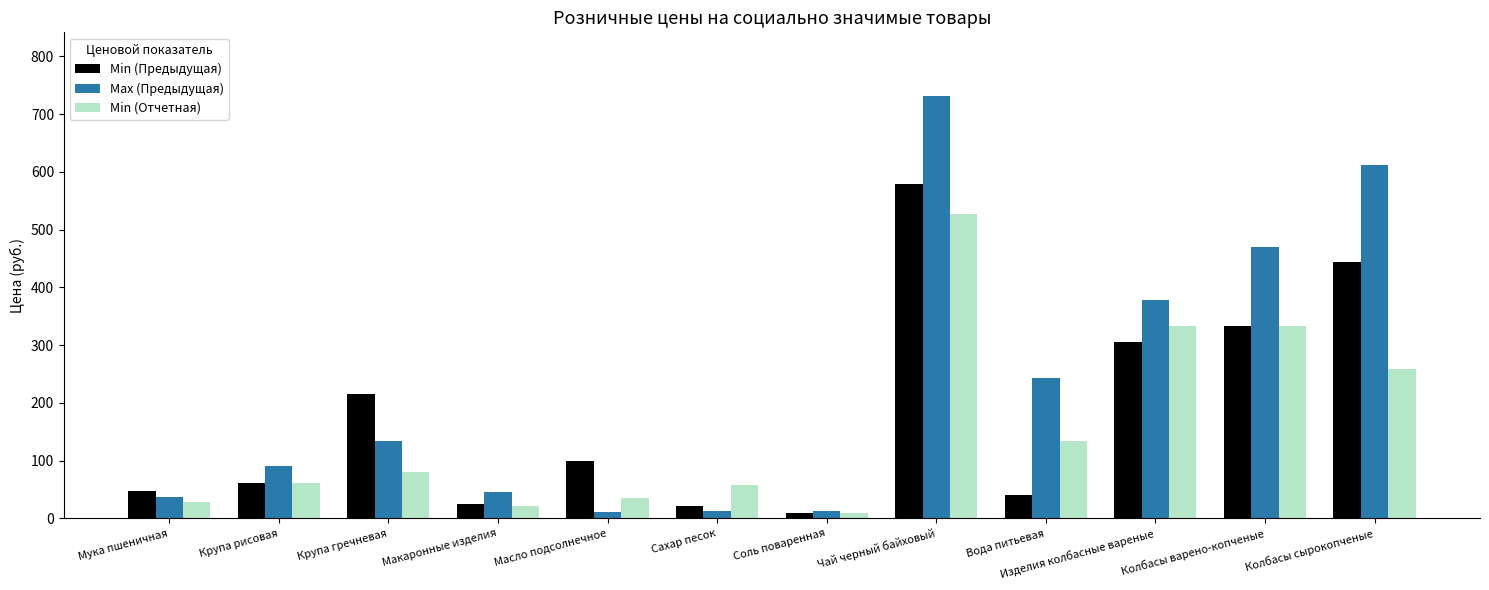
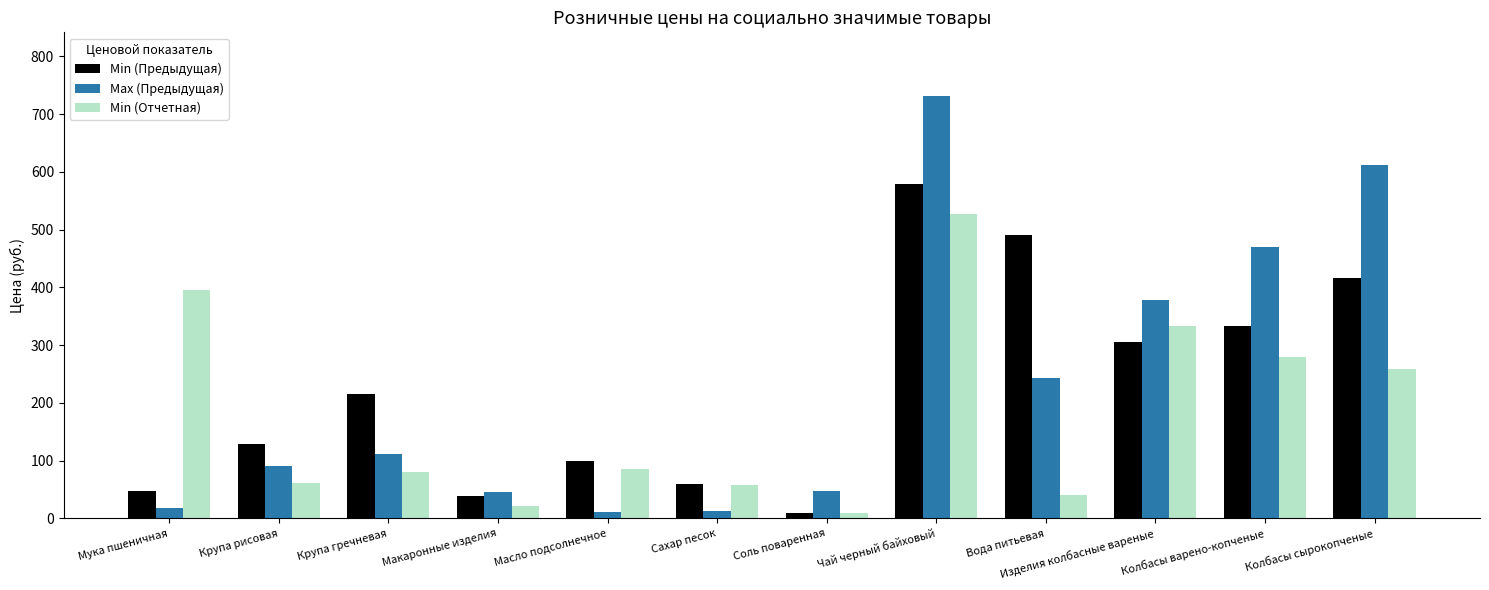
  {
    "Min (Предыдущая)": {
      "Мука пшеничная": 50,
-     "Крупа рисовая": 60,
+     "Крупа рисовая": 130,
      "Крупа гречневая": 220,
-     "Макаронные изделия": 20,
+     "Макаронные изделия": 40,
      "Масло подсолнечное": 100,
-     "Сахар песок": 20,
+     "Сахар песок": 60,
      "Соль поваренная": 10,
      "Чай черный байховый": 580,
-     "Вода питьевая": 40,
+     "Вода питьевая": 490,
      "Изделия колбасные вареные": 310,
      "Колбасы варено-копченые": 330,
-     "Колбасы сырокопченые": 440
+     "Колбасы сырокопченые": 420
    },
    "Max (Предыдущая)": {
-     "Мука пшеничная": 40,
+     "Мука пшеничная": 20,
      "Крупа рисовая": 90,
-     "Крупа гречневая": 130,
+     "Крупа гречневая": 110,
      "Макаронные изделия": 50,
      "Масло подсолнечное": 10,
      "Сахар песок": 10,
-     "Соль поваренная": 10,
+     "Соль поваренная": 50,
      "Чай черный байховый": 730,
      "Вода питьевая": 240,
      "Изделия колбасные вареные": 380,
      "Колбасы варено-копченые": 470,
      "Колбасы сырокопченые": 610
    },
    "Min (Отчетная)": {
-     "Мука пшеничная": 30,
+     "Мука пшеничная": 400,
      "Крупа рисовая": 60,
      "Крупа гречневая": 80,
      "Макаронные изделия": 20,
-     "Масло подсолнечное": 40,
+     "Масло подсолнечное": 80,
      "Сахар песок": 60,
      "Соль поваренная": 10,
      "Чай черный байховый": 530,
-     "Вода питьевая": 130,
+     "Вода питьевая": 40,
      "Изделия колбасные вареные": 330,
-     "Колбасы варено-копченые": 330,
+     "Колбасы варено-копченые": 280,
      "Колбасы сырокопченые": 260
    }
  }
